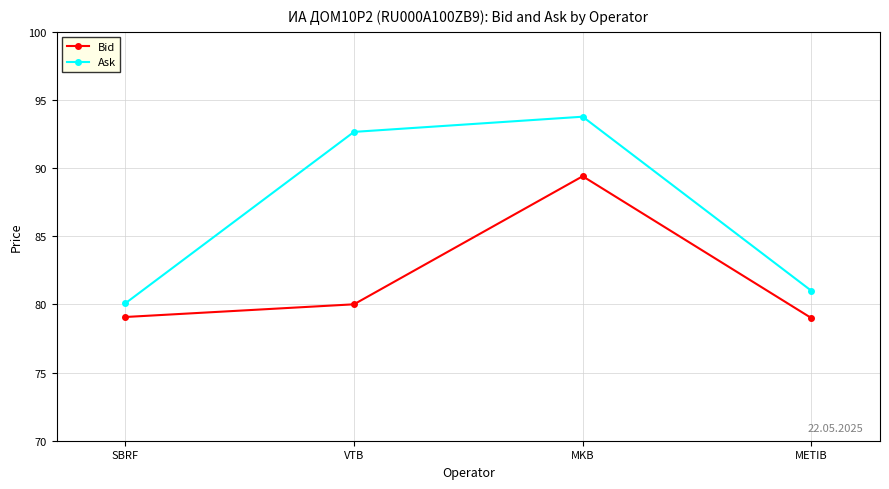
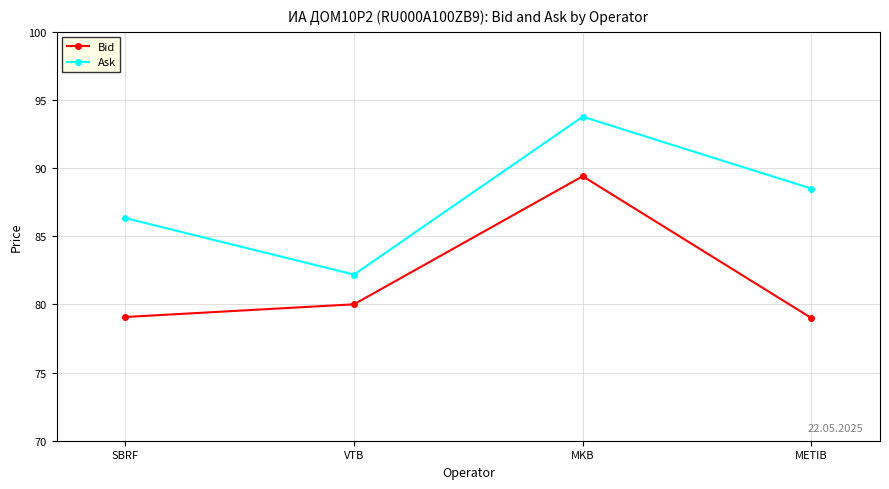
  {
    "Bid": {
      "SBRF": 79.1,
      "VTB": 80.0,
      "MKB": 89.4,
      "METIB": 79.0
    },
    "Ask": {
-     "SBRF": 80.1,
-     "VTB": 92.7,
+     "SBRF": 86.3,
+     "VTB": 82.2,
      "MKB": 93.8,
-     "METIB": 81.0
+     "METIB": 88.5
    }
  }
